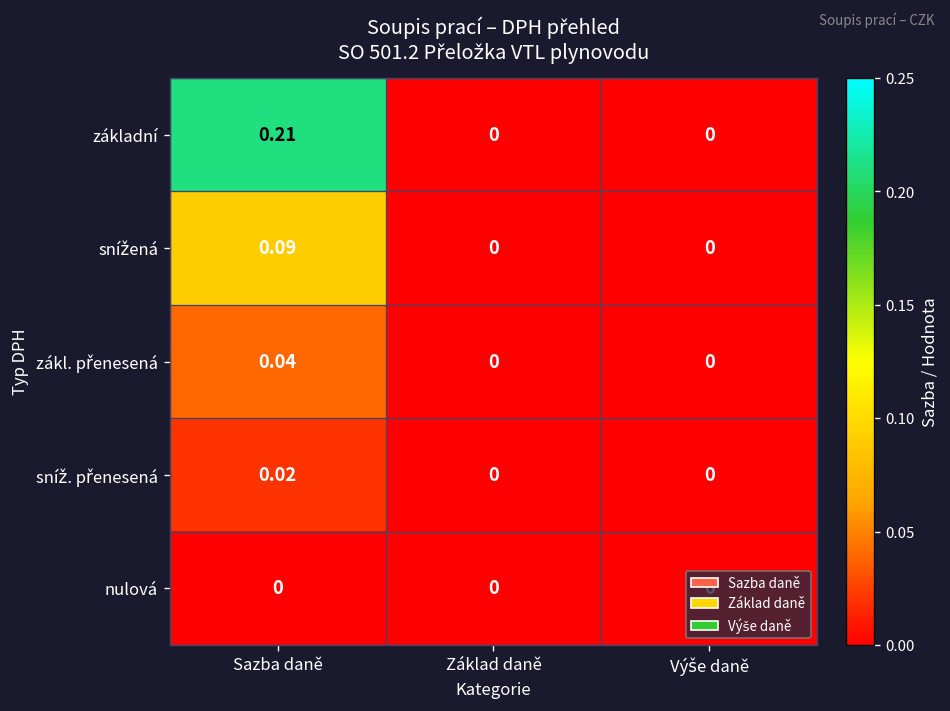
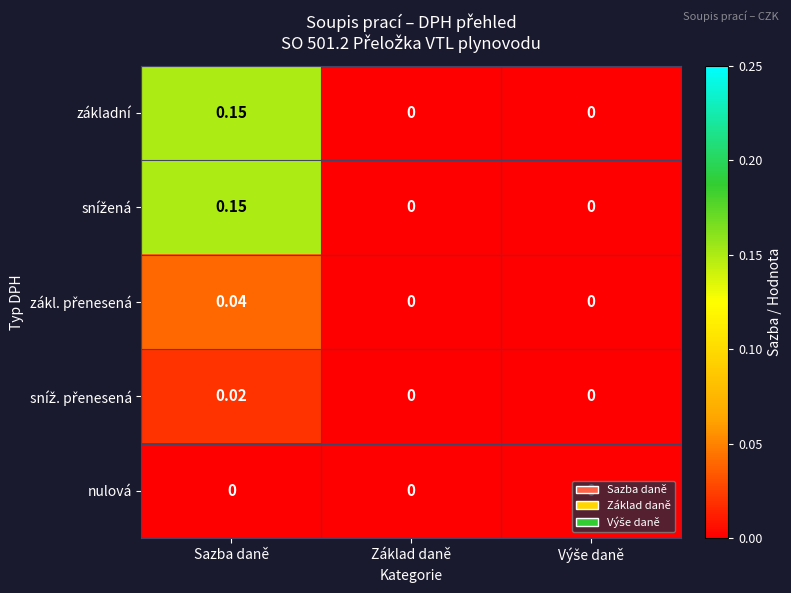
  {
    "základní": {
-     "Sazba daně": 0.21,
+     "Sazba daně": 0.15,
      "Základ daně": 0,
      "Výše daně": 0
    },
    "snížená": {
-     "Sazba daně": 0.09,
+     "Sazba daně": 0.15,
      "Základ daně": 0,
      "Výše daně": 0
    },
    "zákl. přenesená": {
      "Sazba daně": 0.04,
      "Základ daně": 0,
      "Výše daně": 0
    },
    "sníž. přenesená": {
      "Sazba daně": 0.02,
      "Základ daně": 0,
      "Výše daně": 0
    },
    "nulová": {
      "Sazba daně": 0,
      "Základ daně": 0
    }
  }
